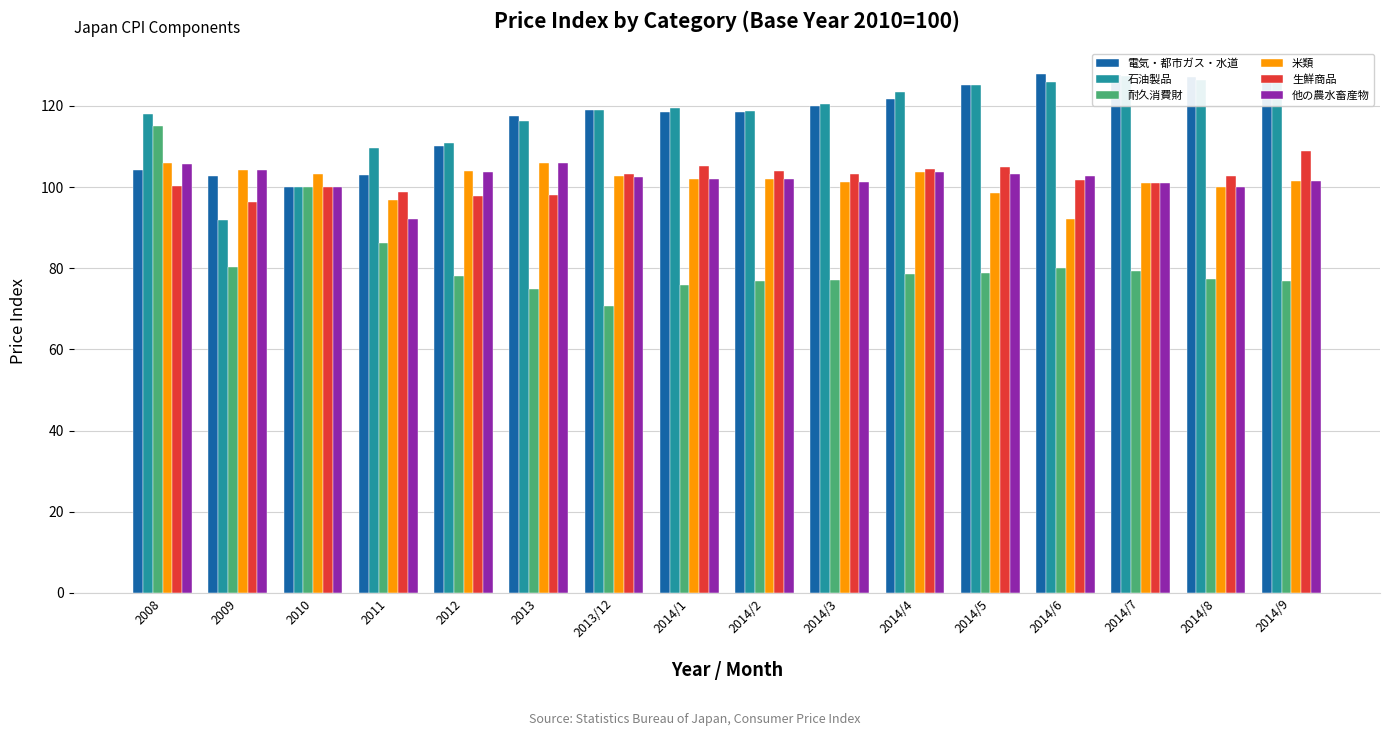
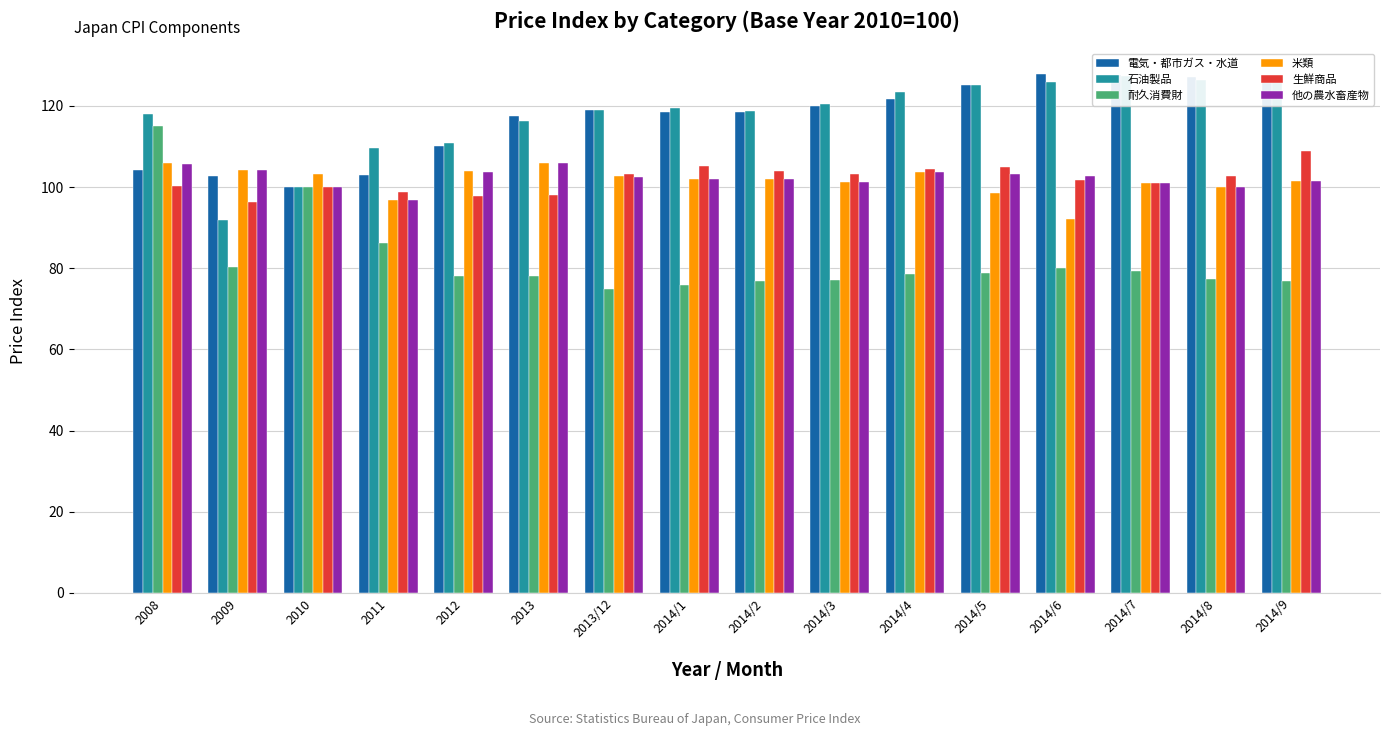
  {
    "耐久消費財": {
      "2008": 115,
      "2009": 80,
      "2010": 100,
      "2011": 86,
      "2012": 78,
-     "2013": 75,
-     "2013/12": 71,
+     "2013": 78,
+     "2013/12": 75,
      "2014/1": 76,
      "2014/2": 77,
      "2014/3": 77,
      "2014/4": 79,
      "2014/5": 79,
      "2014/6": 80,
      "2014/7": 79,
      "2014/8": 77,
      "2014/9": 77
    },
    "米類": {
      "2008": 106,
      "2009": 104,
      "2010": 103,
      "2011": 97,
      "2012": 104,
      "2013": 106,
      "2013/12": 103,
      "2014/1": 102,
      "2014/2": 102,
      "2014/3": 101,
      "2014/4": 104,
      "2014/5": 99,
      "2014/6": 92,
      "2014/7": 101,
      "2014/8": 100,
      "2014/9": 102
    },
    "生鮮商品": {
      "2008": 100,
      "2009": 96,
      "2010": 100,
      "2011": 99,
      "2012": 98,
      "2013": 98,
      "2013/12": 103,
      "2014/1": 105,
      "2014/2": 104,
      "2014/3": 103,
      "2014/4": 104,
      "2014/5": 105,
      "2014/6": 102,
      "2014/7": 101,
      "2014/8": 103,
      "2014/9": 109
    },
    "他の農水畜産物": {
      "2008": 106,
      "2009": 104,
      "2010": 100,
-     "2011": 92,
+     "2011": 97,
      "2012": 104,
      "2013": 106,
      "2013/12": 103,
      "2014/1": 102,
      "2014/2": 102,
      "2014/3": 101,
      "2014/4": 104,
      "2014/5": 103,
      "2014/6": 103,
      "2014/7": 101,
      "2014/8": 100,
      "2014/9": 102
    }
  }
